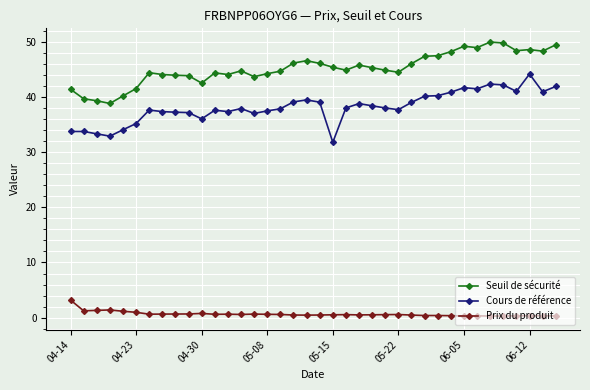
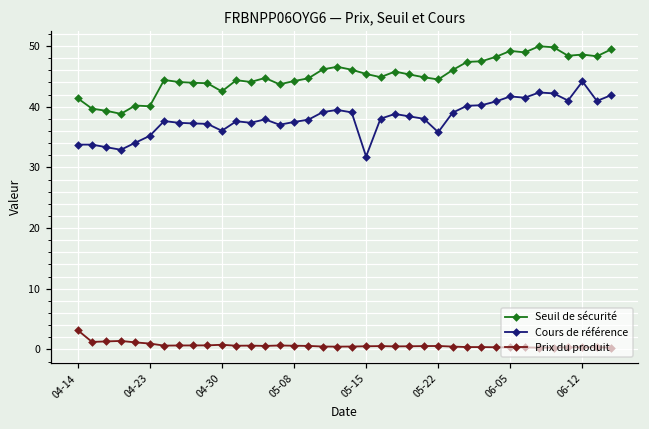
  {
    "Seuil de sécurité": {
      "04-14": 41,
-     "04-23": 42,
+     "04-23": 40,
      "04-30": 43,
      "05-08": 44,
      "05-15": 45,
      "05-22": 44,
      "06-05": 49,
      "06-12": 49
    },
    "Cours de référence": {
      "04-14": 34,
      "04-23": 35,
      "04-30": 36,
      "05-08": 37,
      "05-15": 32,
-     "05-22": 38,
+     "05-22": 36,
      "06-05": 42,
      "06-12": 44
    },
    "Prix du produit": {
      "04-14": 3,
      "04-23": 1,
      "04-30": 1,
      "05-08": 1,
      "05-15": 1,
      "05-22": 1
    }
  }
